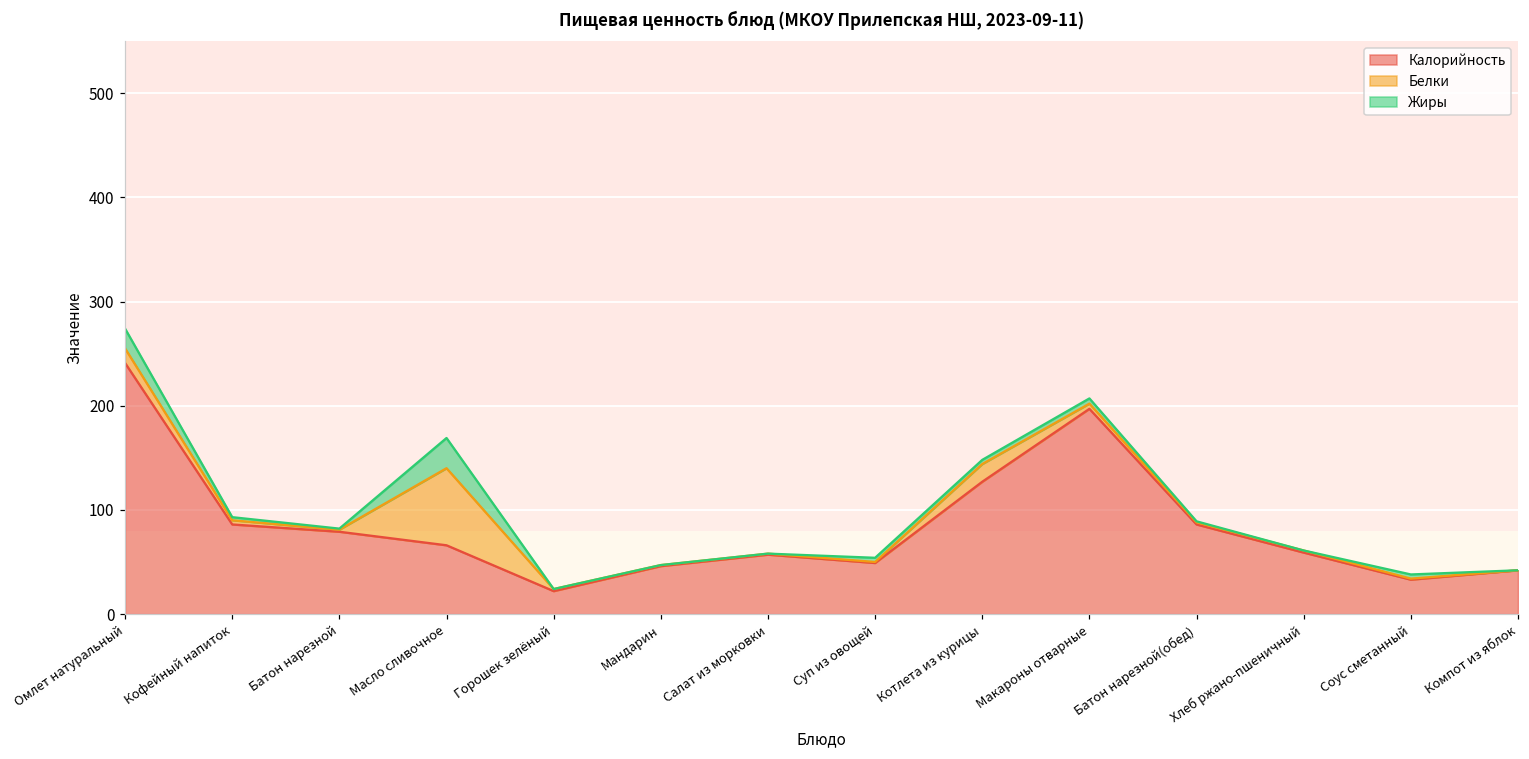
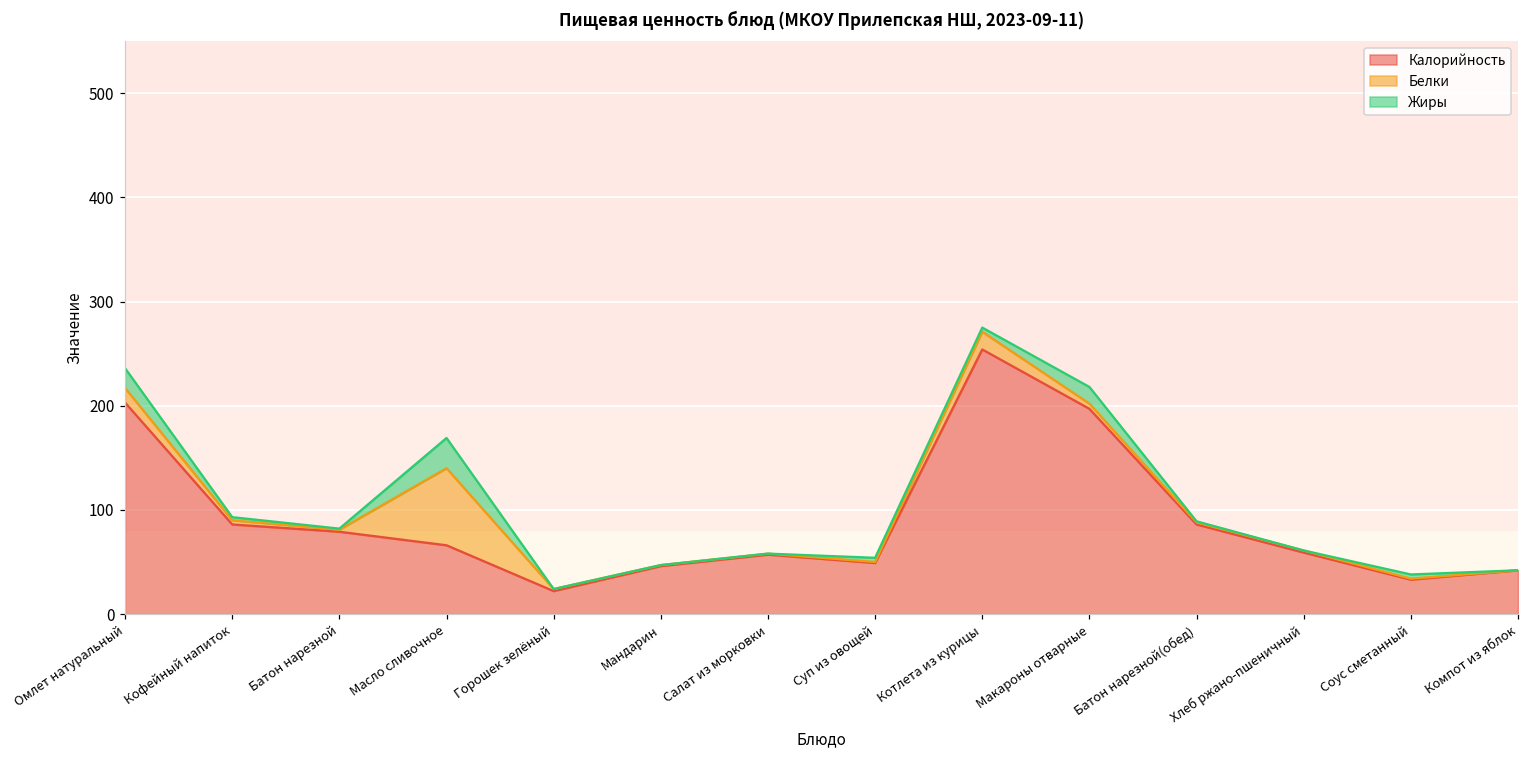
  {
    "Калорийность": {
-     "Омлет натуральный": 240,
+     "Омлет натуральный": 200,
      "Кофейный напиток": 90,
      "Масло сливочное": 70,
-     "Котлета из курицы": 130,
+     "Котлета из курицы": 250,
      "Макароны отварные": 200
    },
    "Белки": {
      "Омлет натуральный": 10,
      "Кофейный напиток": 0,
      "Масло сливочное": 70,
      "Котлета из курицы": 20,
      "Макароны отварные": 10
    },
    "Жиры": {
      "Омлет натуральный": 20,
      "Кофейный напиток": 0,
      "Масло сливочное": 30,
      "Суп из овощей": 0,
      "Котлета из курицы": 0,
-     "Макароны отварные": 10,
+     "Макароны отварные": 20,
      "Соус сметанный": 0
    }
  }
